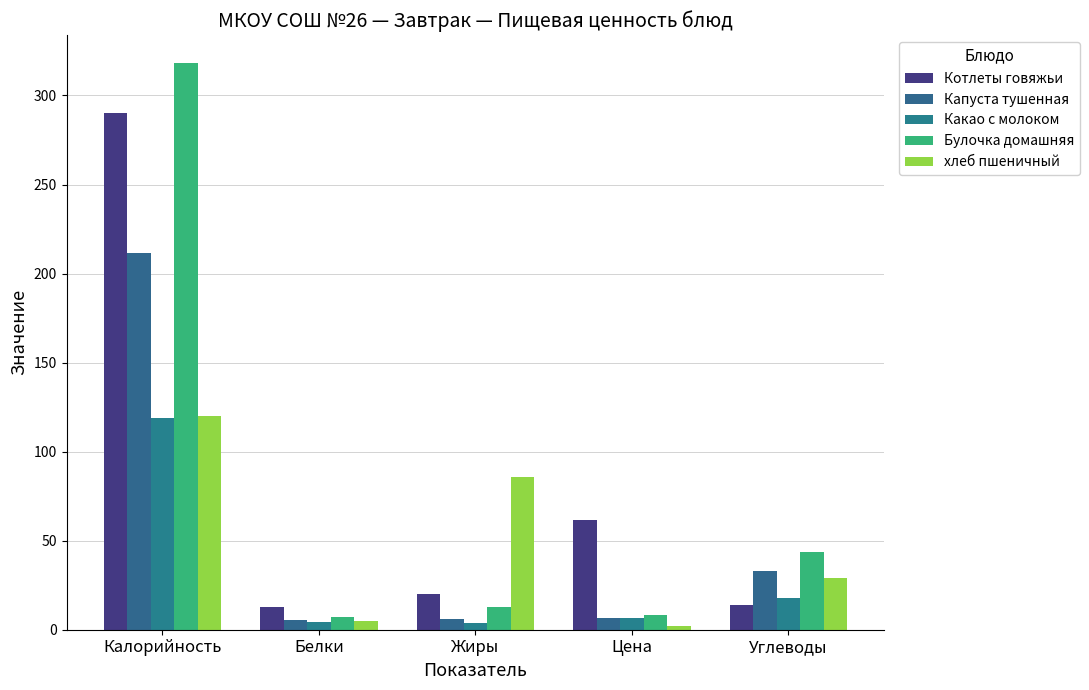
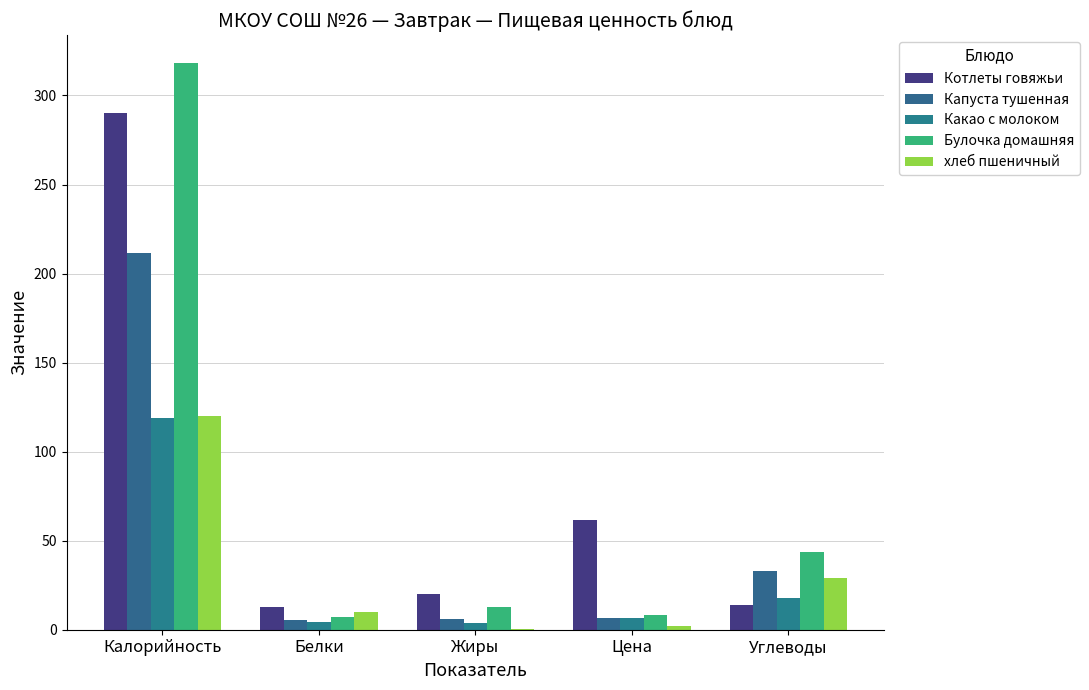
  {
    "хлеб пшеничный": {
      "Калорийность": 120,
-     "Белки": 5,
-     "Жиры": 86,
+     "Белки": 10,
+     "Жиры": 1,
      "Цена": 2,
      "Углеводы": 29
    }
  }
